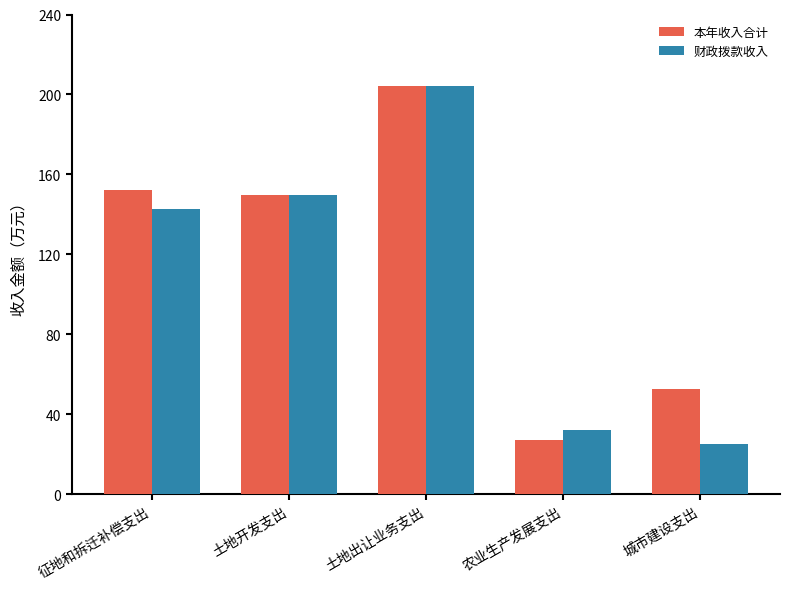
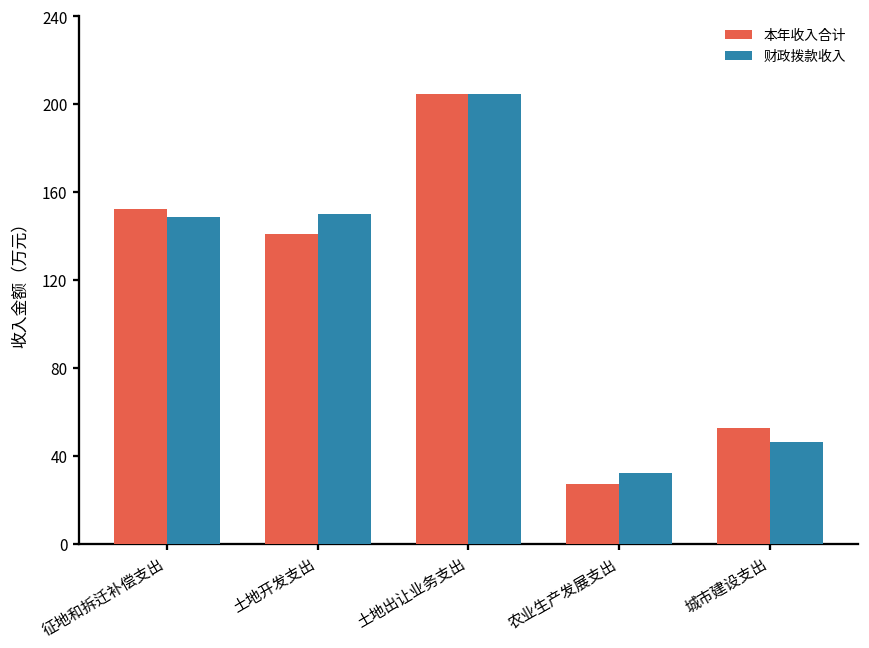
  {
    "本年收入合计": {
      "征地和拆迁补偿支出": 152,
-     "土地开发支出": 150,
+     "土地开发支出": 141,
      "土地出让业务支出": 204,
      "农业生产发展支出": 27,
      "城市建设支出": 53
    },
    "财政拨款收入": {
-     "征地和拆迁补偿支出": 143,
+     "征地和拆迁补偿支出": 149,
      "土地开发支出": 150,
      "土地出让业务支出": 204,
      "农业生产发展支出": 32,
-     "城市建设支出": 25
+     "城市建设支出": 46
    }
  }
